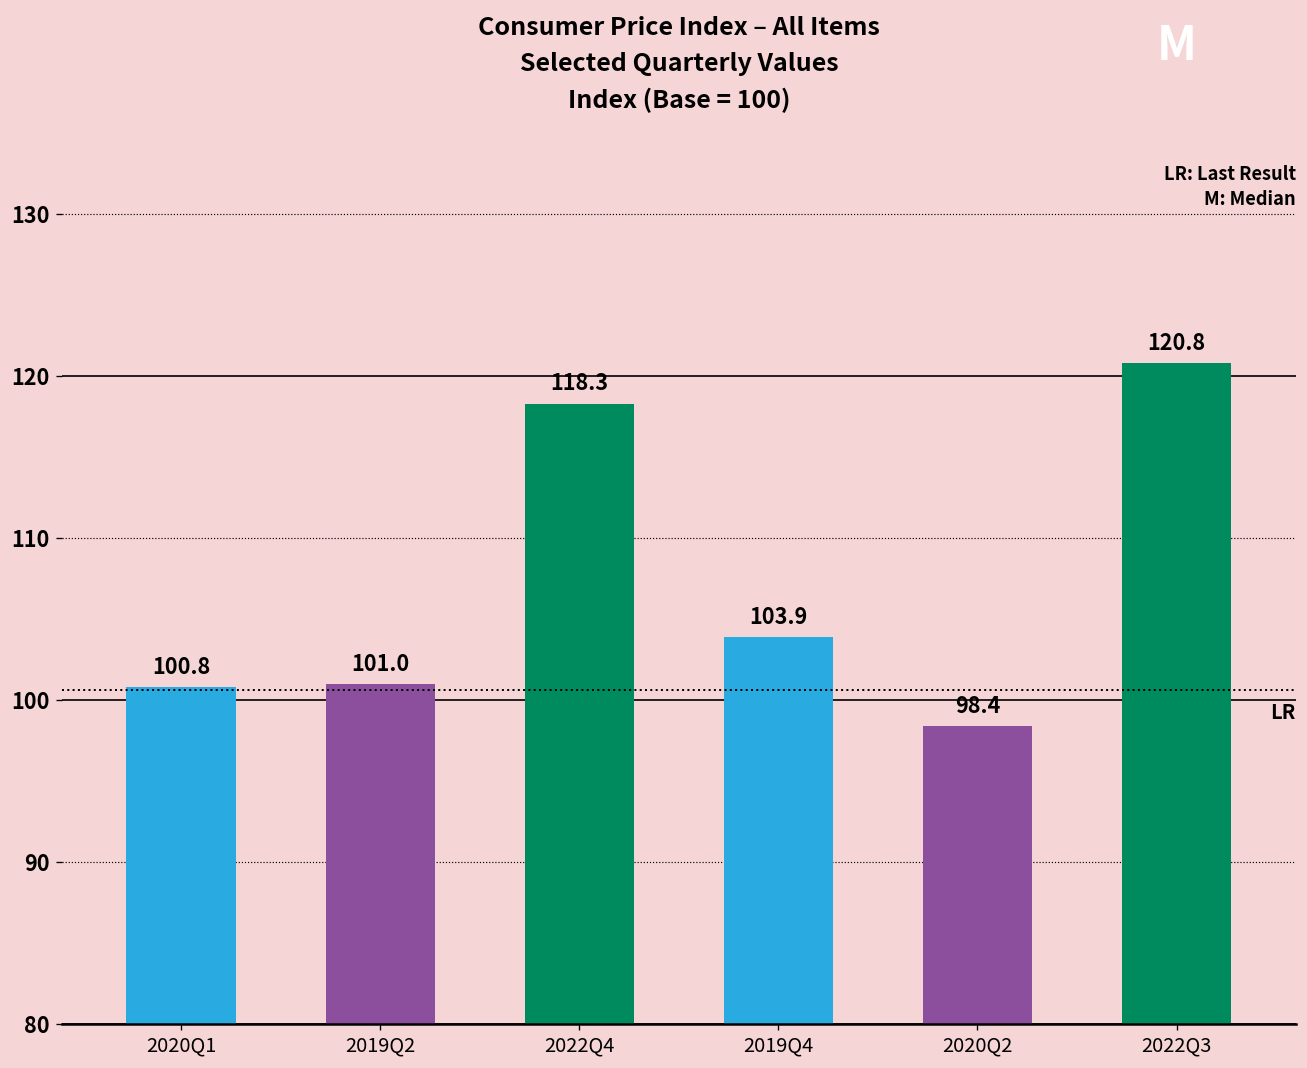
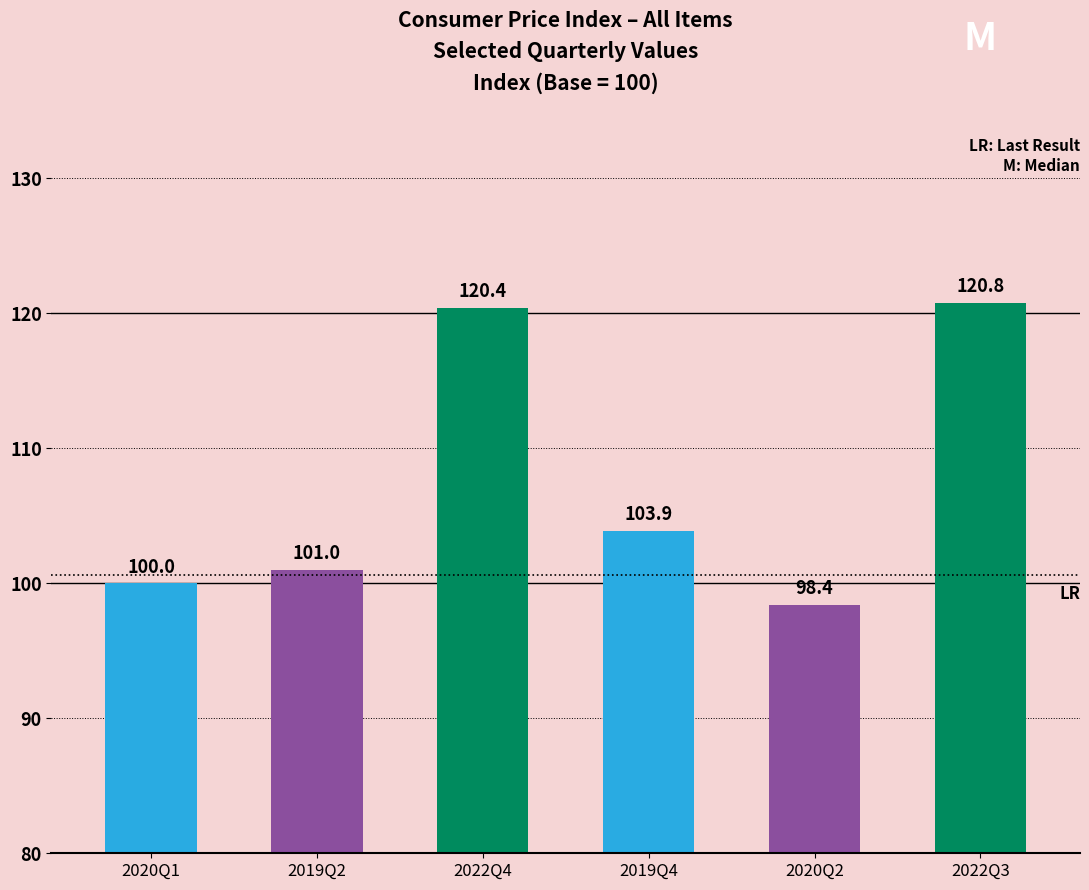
  {
-   "2020Q1": 100.8,
+   "2020Q1": 100.0,
    "2019Q2": 101.0,
-   "2022Q4": 118.3,
+   "2022Q4": 120.4,
    "2019Q4": 103.9,
    "2020Q2": 98.4,
    "2022Q3": 120.8
  }
